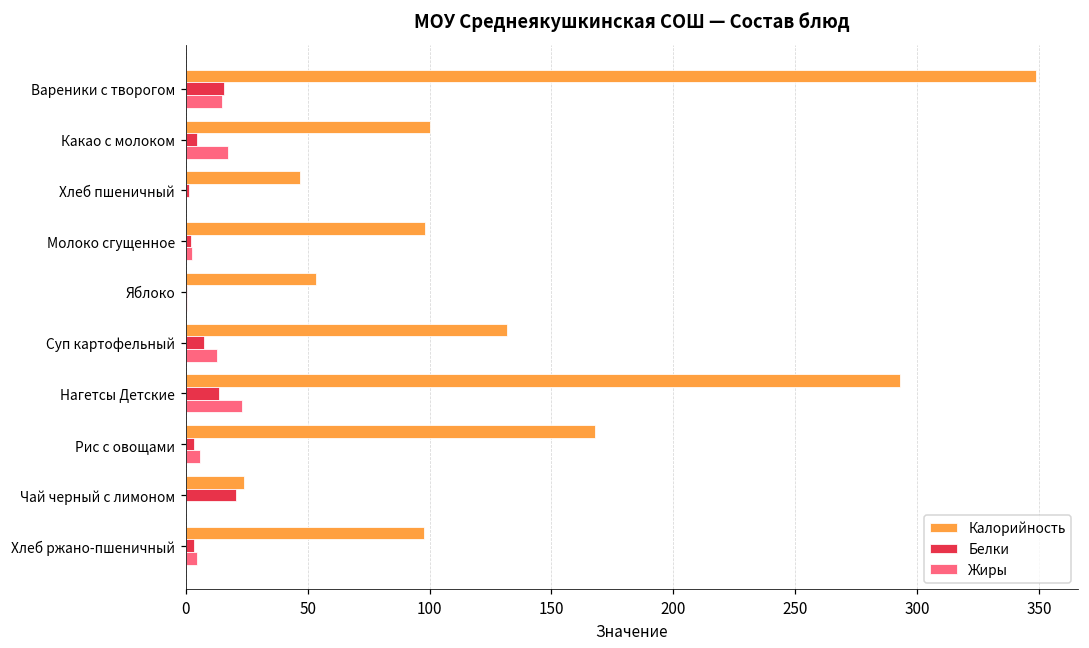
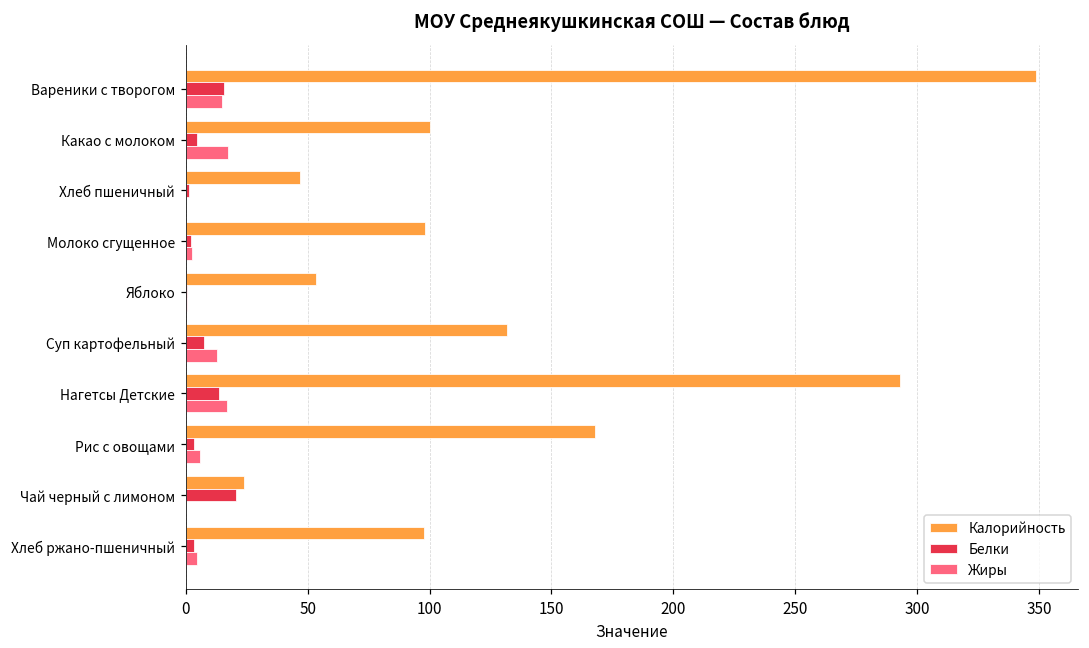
  {
    "Калорийность": {
      "Вареники с творогом": 349,
      "Какао с молоком": 100,
      "Хлеб пшеничный": 47,
      "Молоко сгущенное": 98,
      "Яблоко": 53,
      "Суп картофельный": 132,
      "Нагетсы Детские": 293,
      "Рис с овощами": 168,
      "Чай черный с лимоном": 24,
      "Хлеб ржано-пшеничный": 98
    },
    "Белки": {
      "Вареники с творогом": 16,
      "Какао с молоком": 5,
      "Хлеб пшеничный": 2,
      "Молоко сгущенное": 2,
      "Суп картофельный": 7,
      "Нагетсы Детские": 14,
      "Рис с овощами": 3,
      "Чай черный с лимоном": 21,
      "Хлеб ржано-пшеничный": 3
    },
    "Жиры": {
      "Вареники с творогом": 15,
      "Какао с молоком": 18,
      "Молоко сгущенное": 3,
      "Суп картофельный": 13,
-     "Нагетсы Детские": 23,
+     "Нагетсы Детские": 17,
      "Рис с овощами": 6,
      "Хлеб ржано-пшеничный": 5
    }
  }
